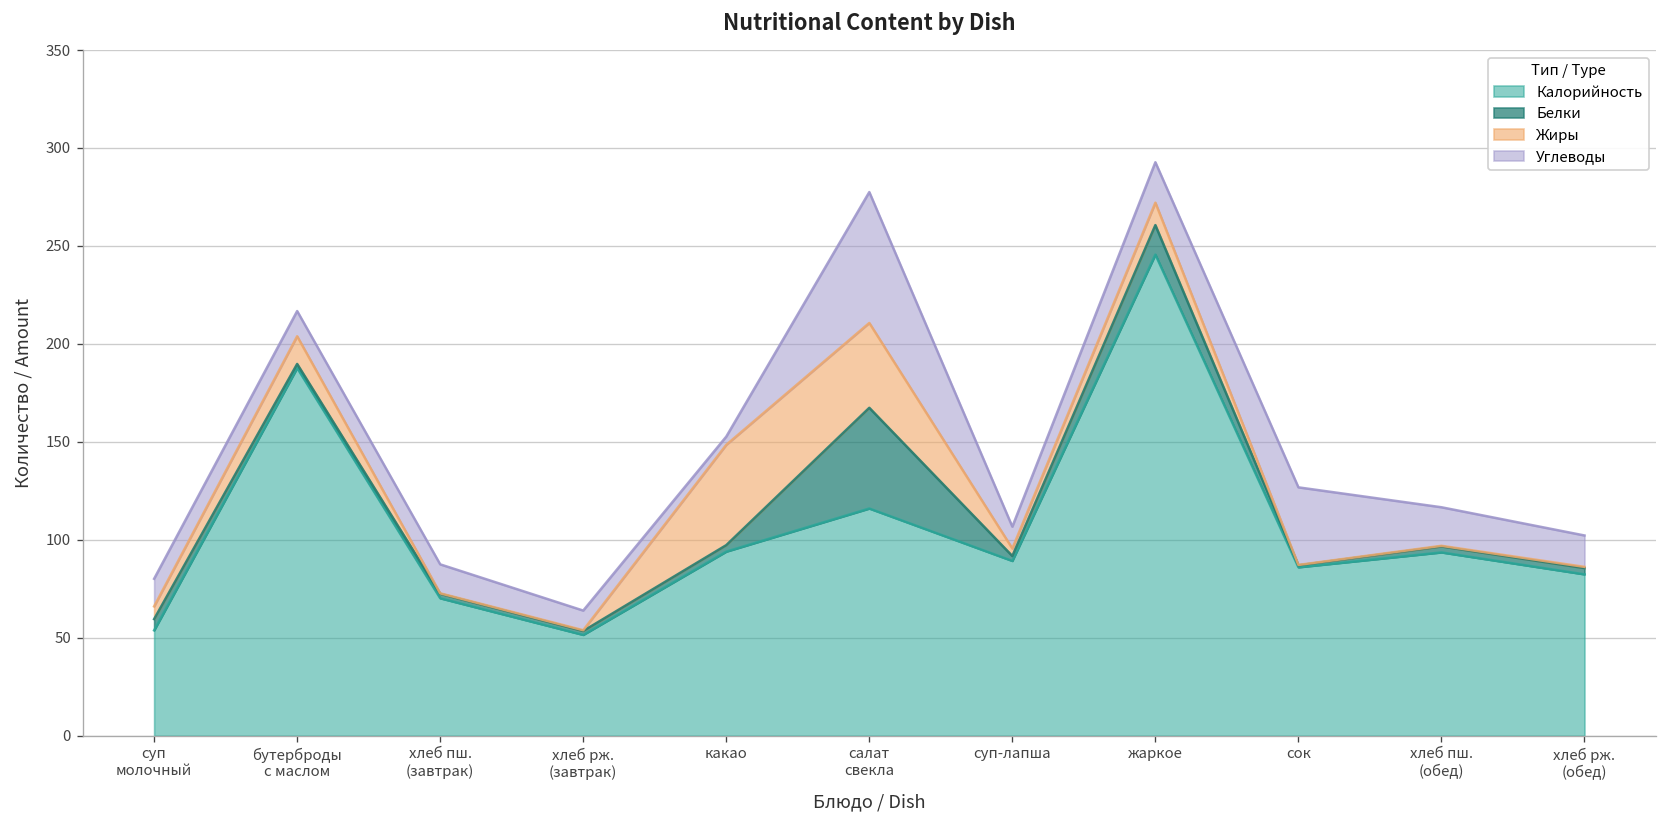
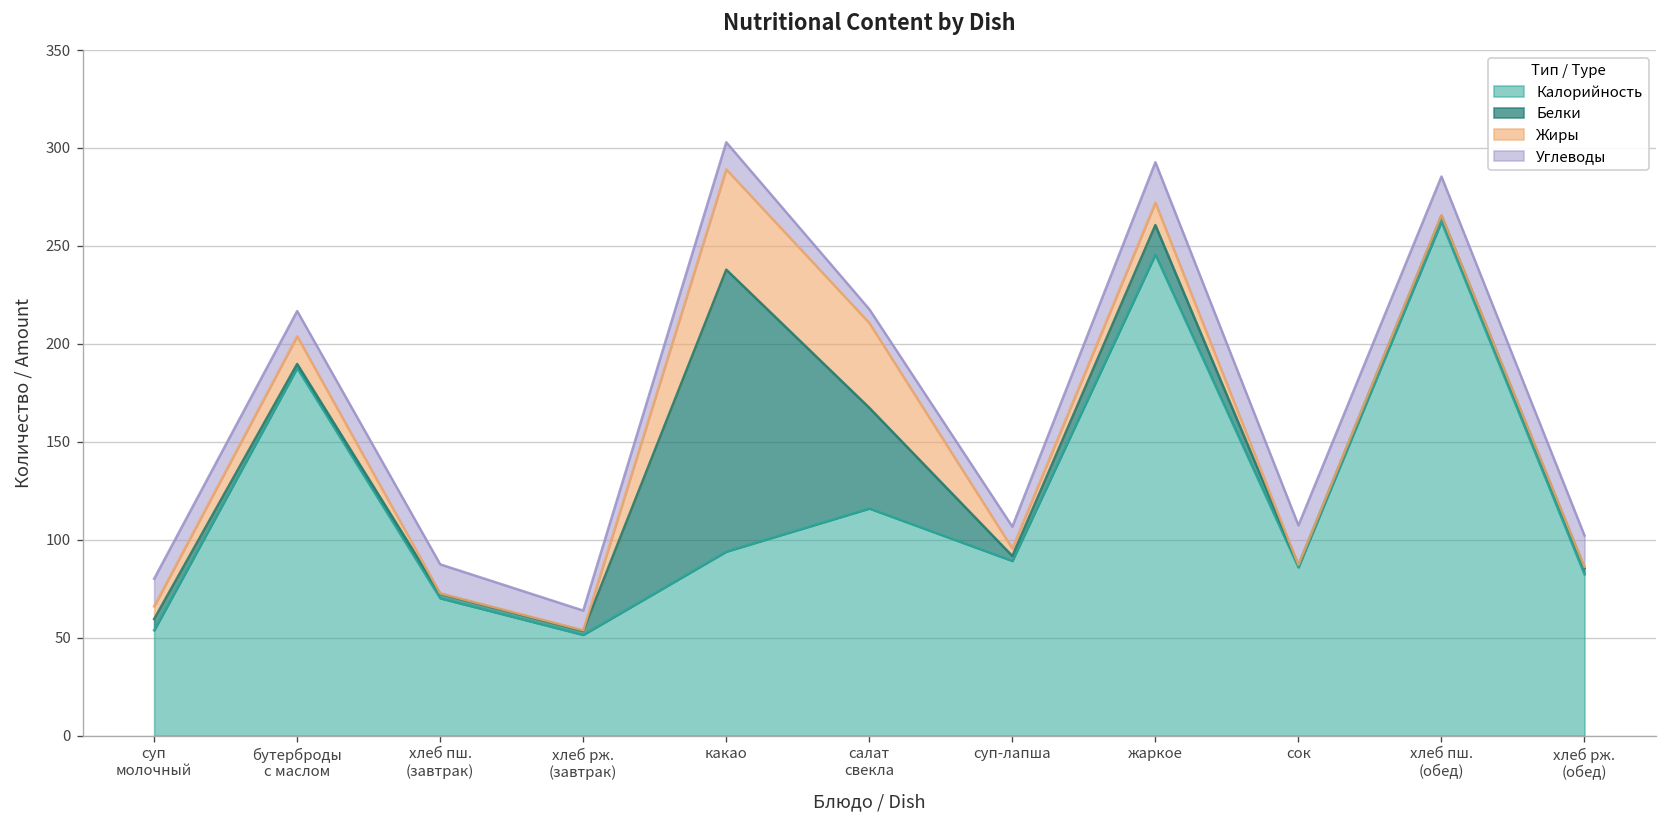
  {
    "Калорийность": {
      "суп молочный": 54,
      "бутерброды с маслом": 188,
      "хлеб пш. (завтрак)": 70,
      "хлеб рж. (завтрак)": 52,
      "какао": 94,
      "салат свекла": 116,
      "суп-лапша": 89,
      "жаркое": 246,
-     "хлеб пш. (обед)": 94,
+     "хлеб пш. (обед)": 262,
      "хлеб рж. (обед)": 82
    },
    "Белки": {
      "суп молочный": 6,
      "бутерброды с маслом": 2,
-     "какао": 3,
+     "какао": 144,
      "салат свекла": 51,
      "суп-лапша": 3,
      "жаркое": 15
    },
    "Жиры": {
      "суп молочный": 6,
      "бутерброды с маслом": 14,
      "какао": 51,
      "салат свекла": 43,
      "суп-лапша": 4,
      "жаркое": 11
    },
    "Углеводы": {
      "суп молочный": 14,
      "бутерброды с маслом": 13,
      "хлеб пш. (завтрак)": 15,
      "хлеб рж. (завтрак)": 10,
-     "какао": 4,
-     "салат свекла": 67,
+     "какао": 14,
+     "салат свекла": 7,
      "суп-лапша": 11,
      "жаркое": 21,
-     "сок": 40,
+     "сок": 20,
      "хлеб пш. (обед)": 20,
      "хлеб рж. (обед)": 16
    }
  }
